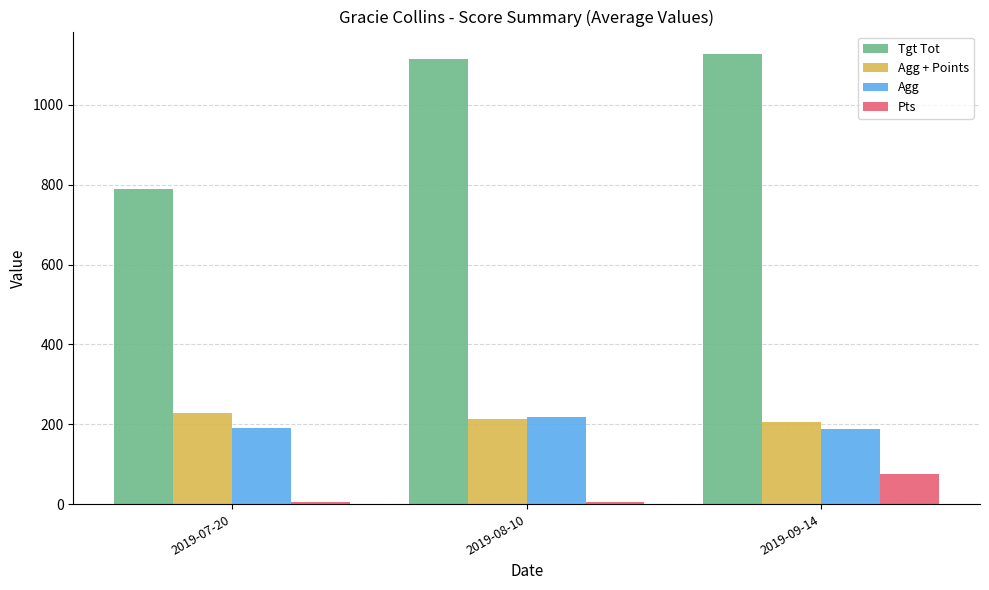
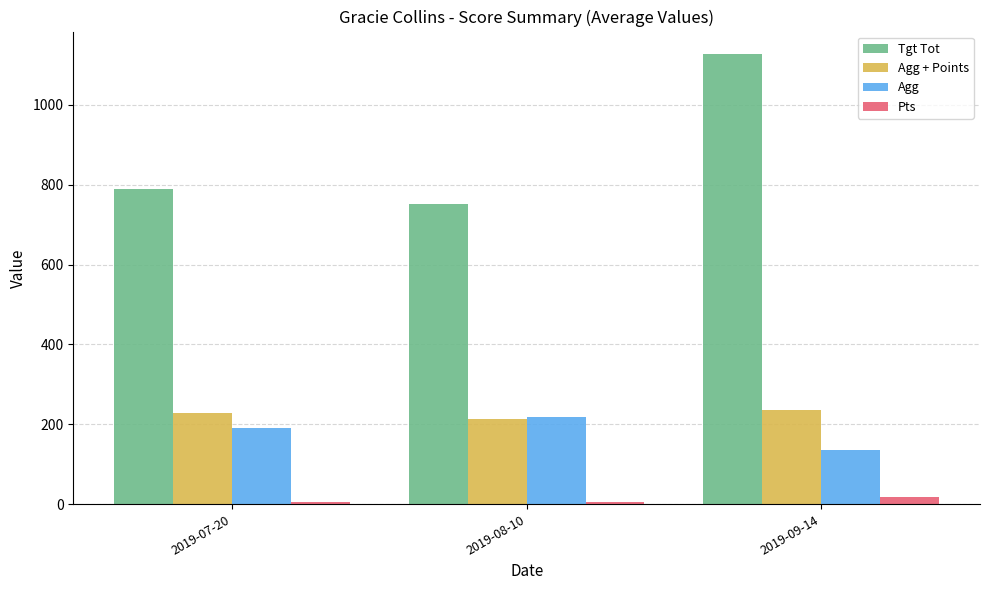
  {
    "Tgt Tot": {
      "2019-07-20": 790,
-     "2019-08-10": 1110,
+     "2019-08-10": 750,
      "2019-09-14": 1130
    },
    "Agg + Points": {
      "2019-07-20": 230,
      "2019-08-10": 210,
-     "2019-09-14": 210
+     "2019-09-14": 240
    },
    "Agg": {
      "2019-07-20": 190,
      "2019-08-10": 220,
-     "2019-09-14": 190
+     "2019-09-14": 140
    },
    "Pts": {
-     "2019-09-14": 80
+     "2019-09-14": 20
    }
  }
